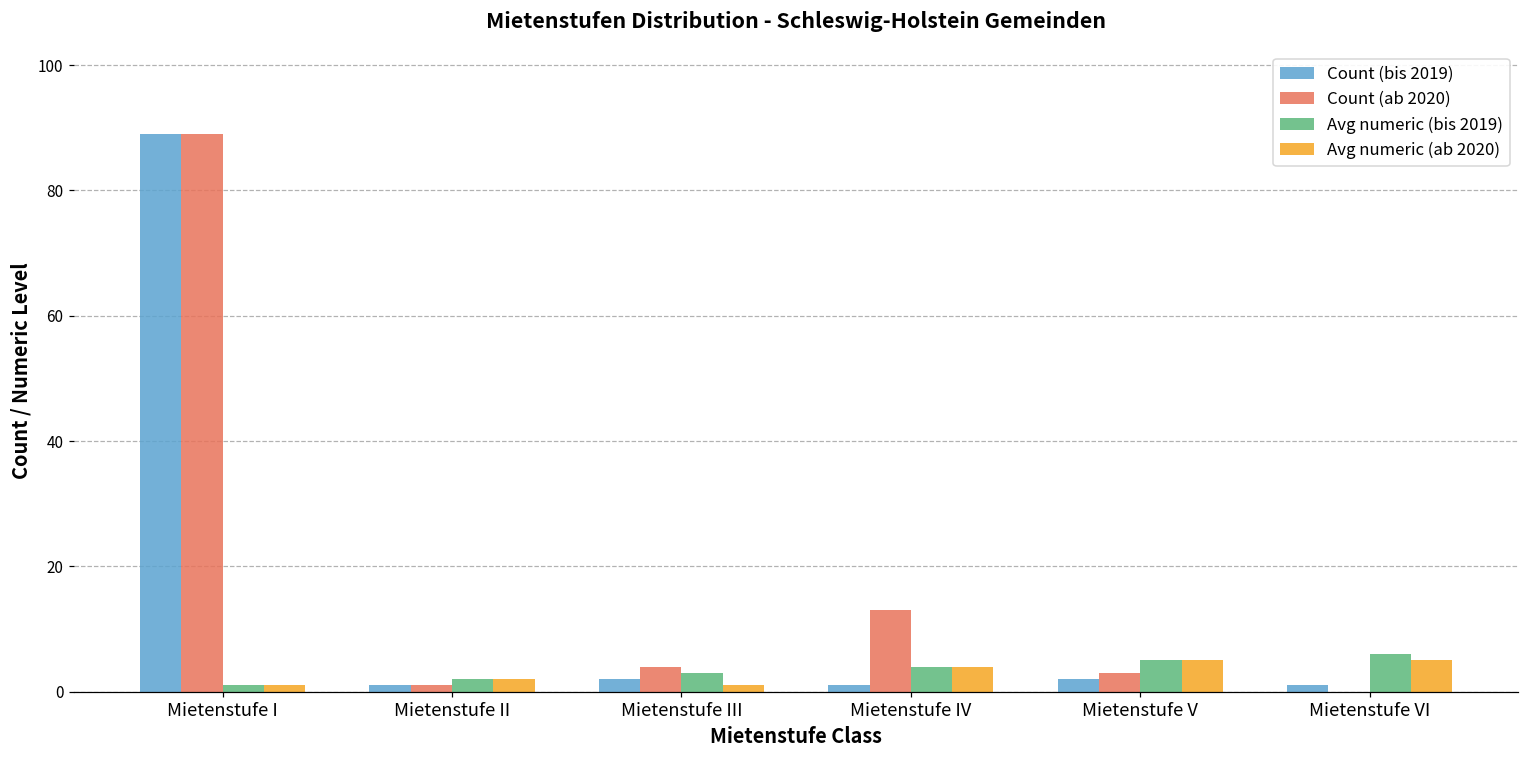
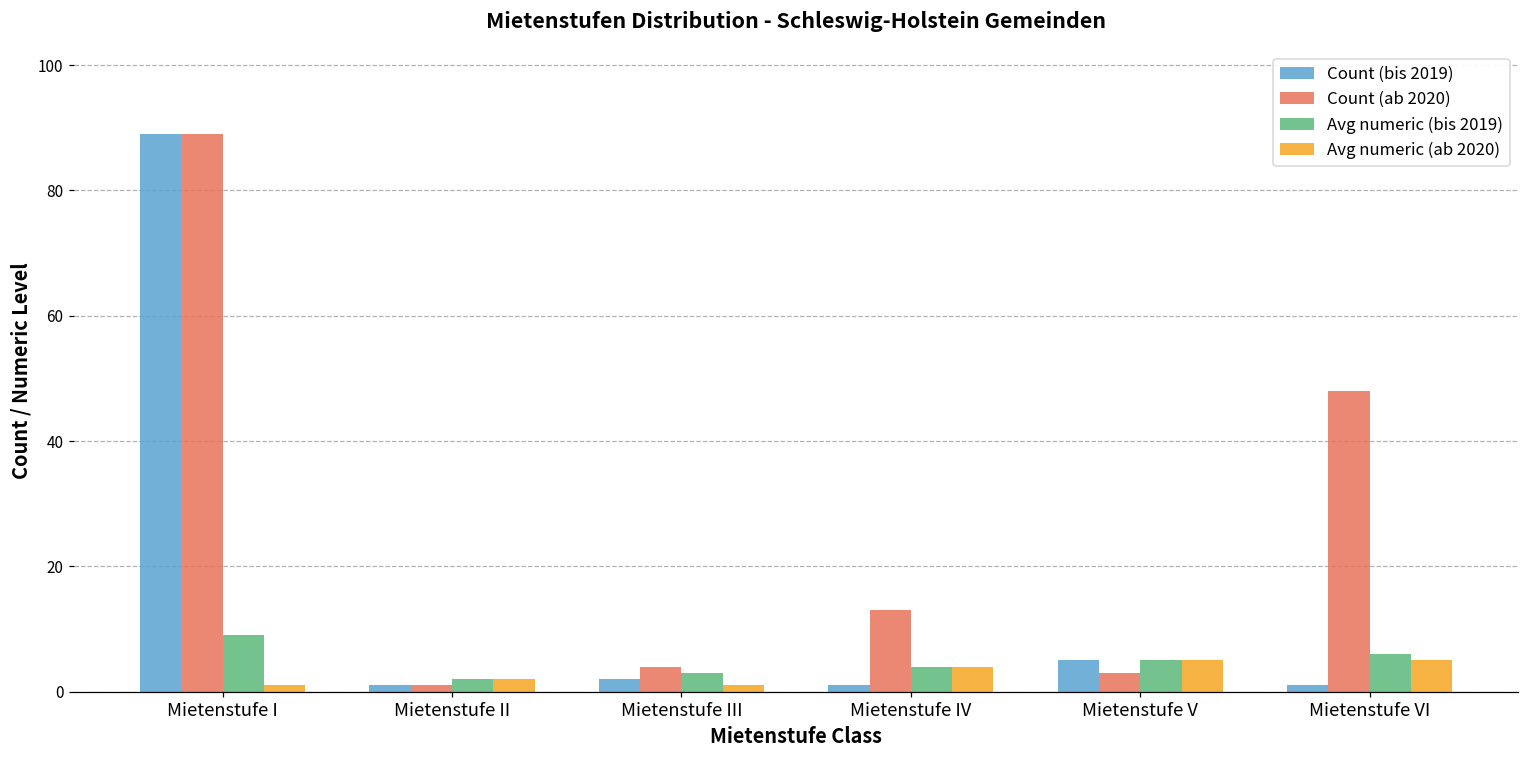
  {
    "Count (bis 2019)": {
      "Mietenstufe I": 89,
      "Mietenstufe II": 1,
      "Mietenstufe III": 2,
      "Mietenstufe IV": 1,
-     "Mietenstufe V": 2,
+     "Mietenstufe V": 5,
      "Mietenstufe VI": 1
    },
    "Count (ab 2020)": {
      "Mietenstufe I": 89,
      "Mietenstufe II": 1,
      "Mietenstufe III": 4,
      "Mietenstufe IV": 13,
      "Mietenstufe V": 3,
-     "Mietenstufe VI": 0
+     "Mietenstufe VI": 48
    },
    "Avg numeric (bis 2019)": {
-     "Mietenstufe I": 1,
+     "Mietenstufe I": 9,
      "Mietenstufe II": 2,
      "Mietenstufe III": 3,
      "Mietenstufe IV": 4,
      "Mietenstufe V": 5,
      "Mietenstufe VI": 6
    },
    "Avg numeric (ab 2020)": {
      "Mietenstufe I": 1,
      "Mietenstufe II": 2,
      "Mietenstufe III": 1,
      "Mietenstufe IV": 4,
      "Mietenstufe V": 5,
      "Mietenstufe VI": 5
    }
  }
